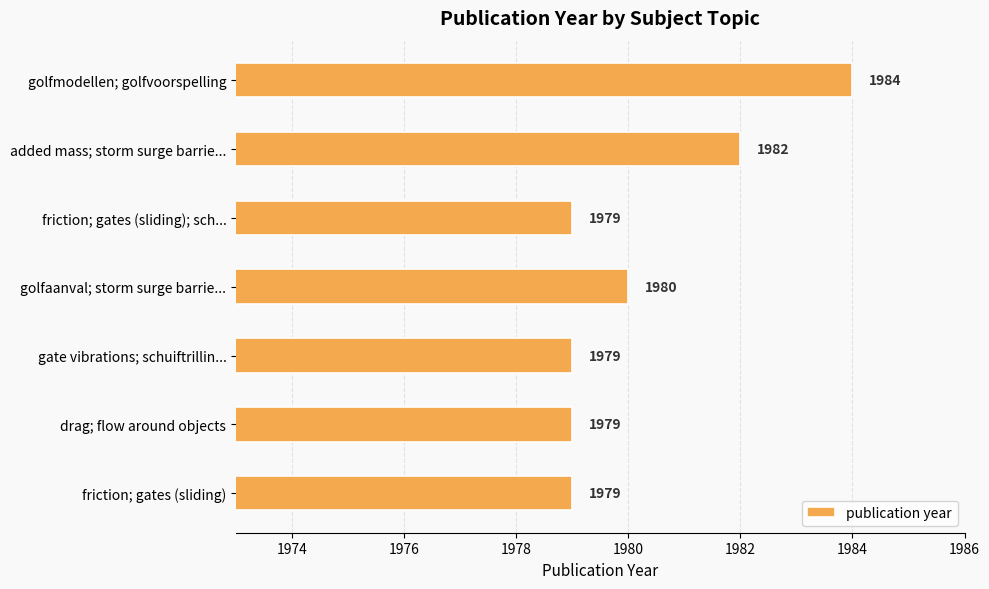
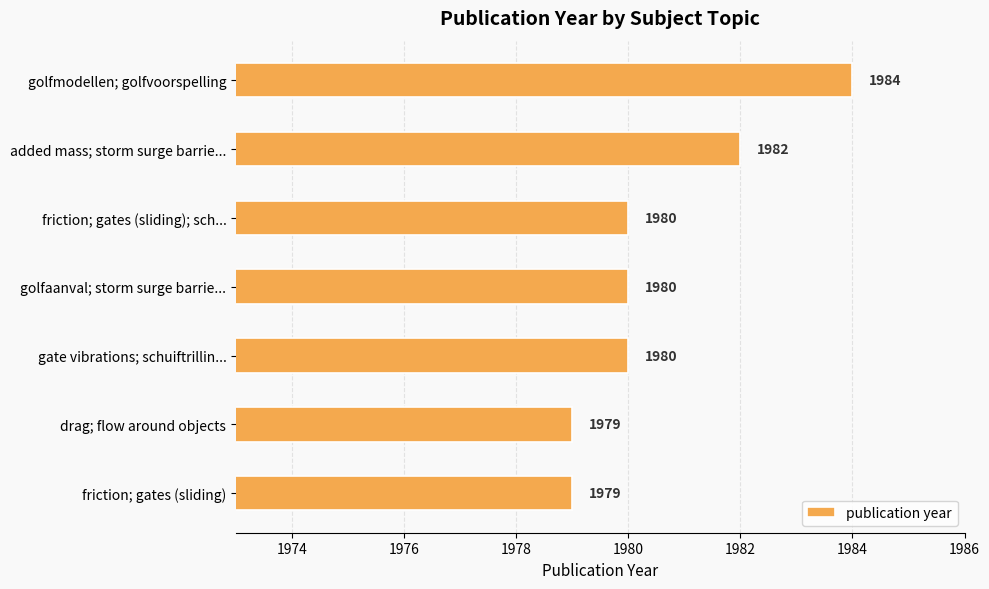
  {
    "golfmodellen; golfvoorspelling": 1984,
    "added mass; storm surge barrie...": 1982,
-   "friction; gates (sliding); sch...": 1979,
+   "friction; gates (sliding); sch...": 1980,
    "golfaanval; storm surge barrie...": 1980,
-   "gate vibrations; schuiftrillin...": 1979,
+   "gate vibrations; schuiftrillin...": 1980,
    "drag; flow around objects": 1979,
    "friction; gates (sliding)": 1979
  }
